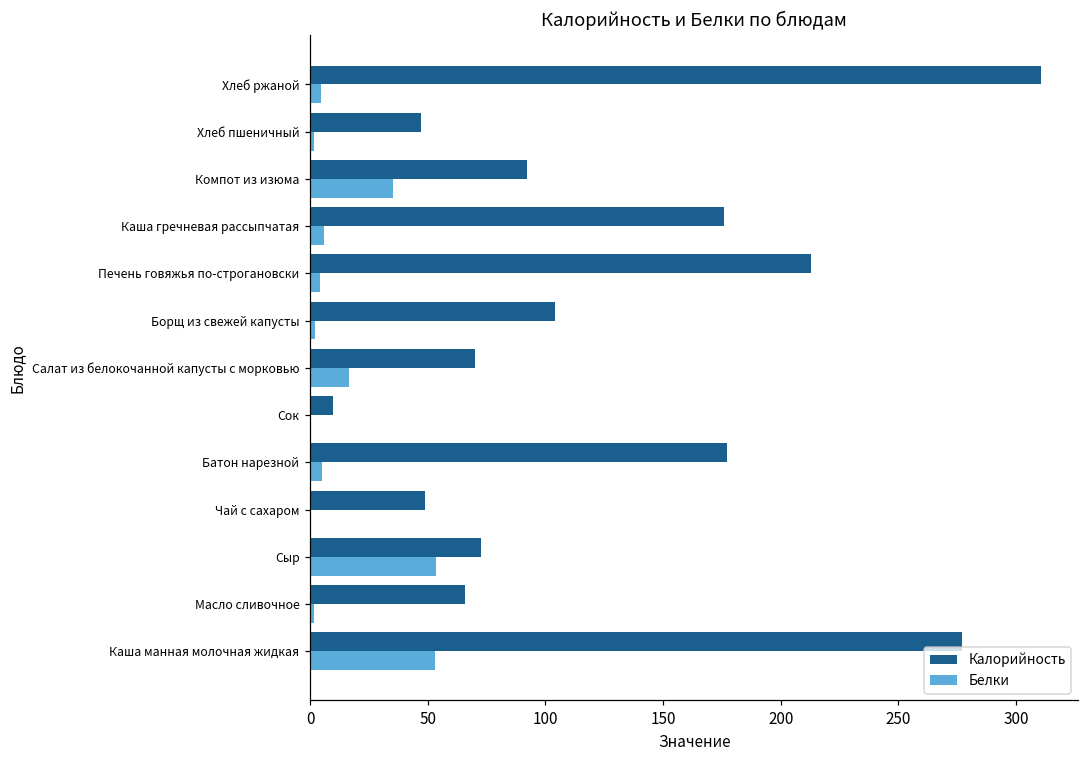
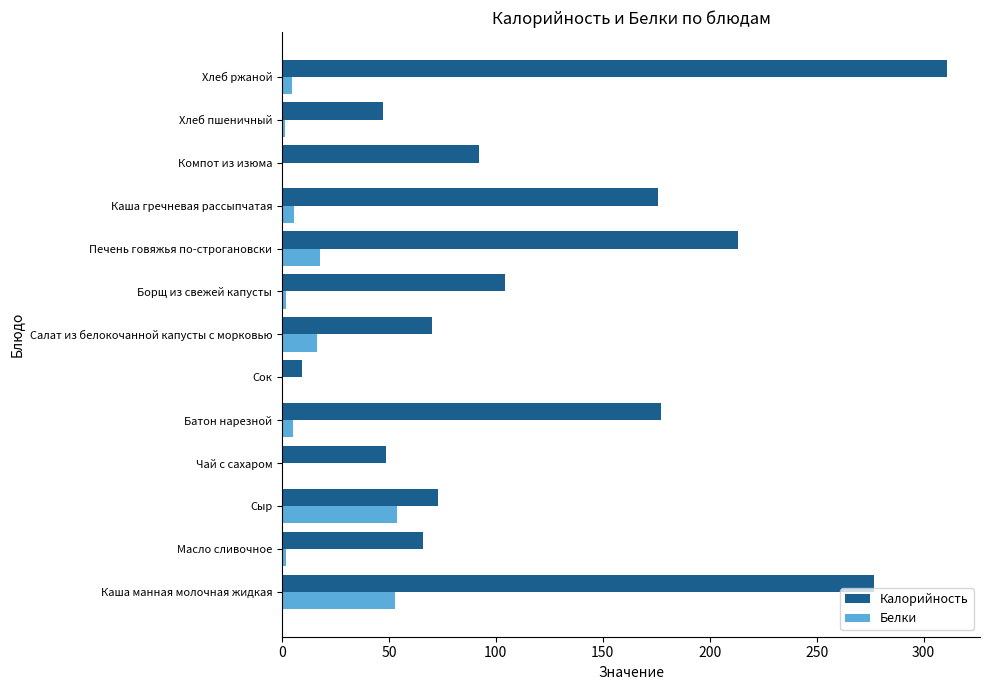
  {
    "Калорийность": {
      "Хлеб ржаной": 311,
      "Хлеб пшеничный": 47,
      "Компот из изюма": 92,
      "Каша гречневая рассыпчатая": 176,
      "Печень говяжья по-строгановски": 213,
      "Борщ из свежей капусты": 104,
      "Салат из белокочанной капусты с морковью": 70,
      "Сок": 10,
      "Батон нарезной": 177,
      "Чай с сахаром": 49,
      "Сыр": 73,
      "Масло сливочное": 66,
      "Каша манная молочная жидкая": 277
    },
    "Белки": {
      "Хлеб ржаной": 5,
      "Хлеб пшеничный": 2,
-     "Компот из изюма": 35,
+     "Компот из изюма": 0,
      "Каша гречневая рассыпчатая": 6,
-     "Печень говяжья по-строгановски": 4,
+     "Печень говяжья по-строгановски": 18,
      "Борщ из свежей капусты": 2,
      "Салат из белокочанной капусты с морковью": 17,
      "Батон нарезной": 5,
      "Чай с сахаром": 0,
      "Сыр": 54,
      "Масло сливочное": 2,
      "Каша манная молочная жидкая": 53
    }
  }
